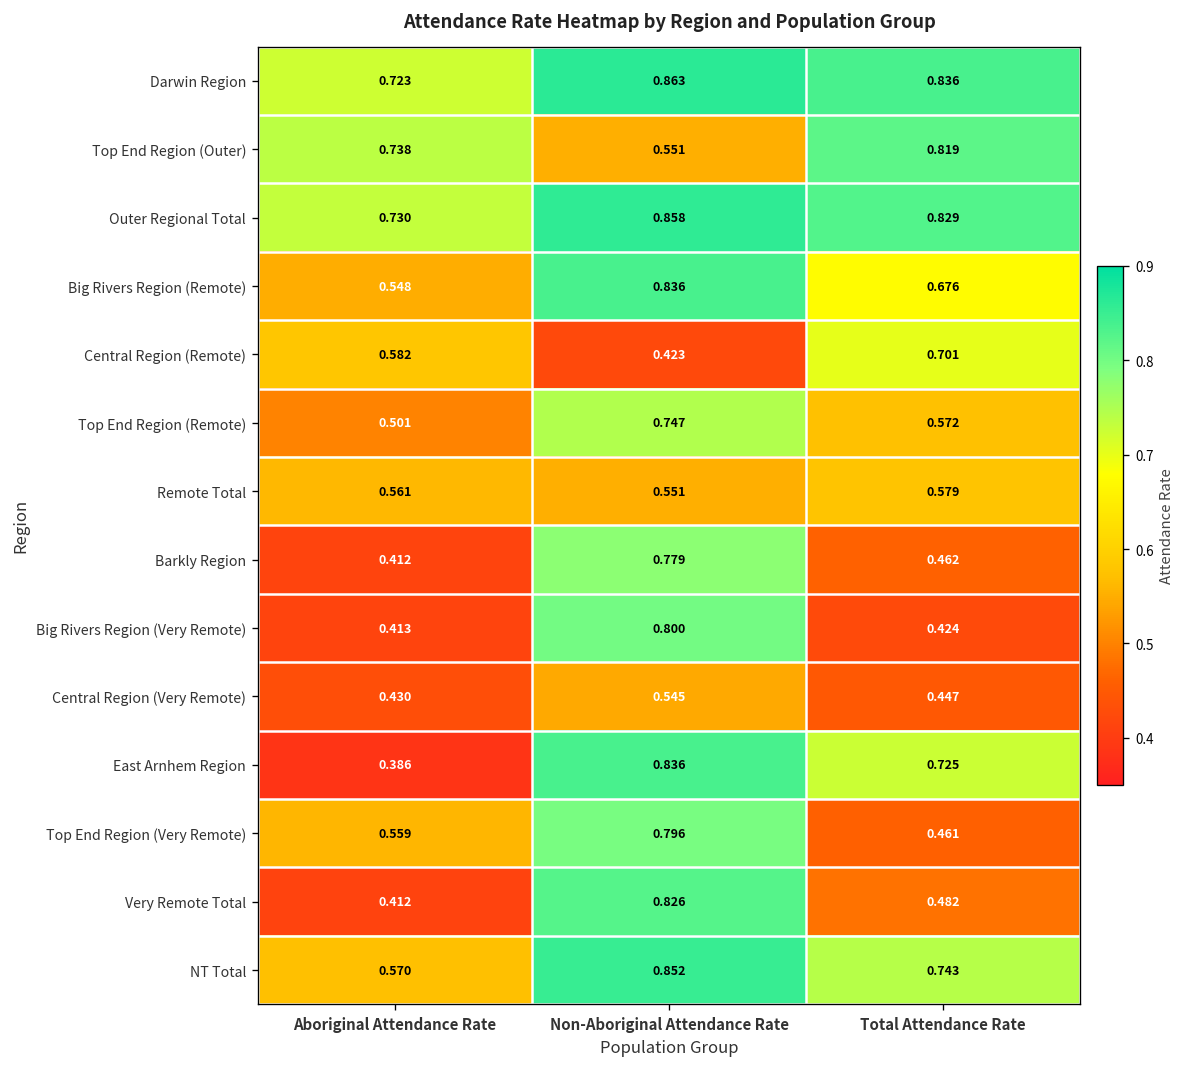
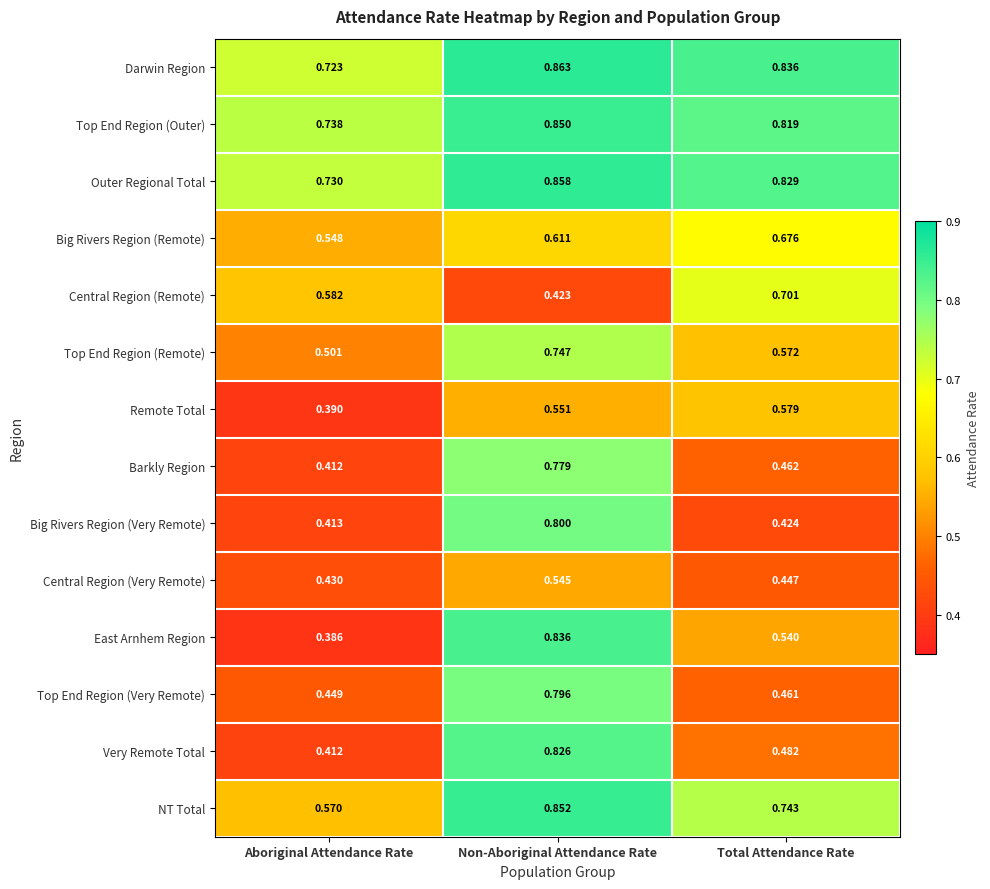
  {
    "Darwin Region": {
      "Aboriginal Attendance Rate": 0.723,
      "Non-Aboriginal Attendance Rate": 0.863,
      "Total Attendance Rate": 0.836
    },
    "Top End Region (Outer)": {
      "Aboriginal Attendance Rate": 0.738,
-     "Non-Aboriginal Attendance Rate": 0.551,
+     "Non-Aboriginal Attendance Rate": 0.850,
      "Total Attendance Rate": 0.819
    },
    "Outer Regional Total": {
      "Aboriginal Attendance Rate": 0.730,
      "Non-Aboriginal Attendance Rate": 0.858,
      "Total Attendance Rate": 0.829
    },
    "Big Rivers Region (Remote)": {
      "Aboriginal Attendance Rate": 0.548,
-     "Non-Aboriginal Attendance Rate": 0.836,
+     "Non-Aboriginal Attendance Rate": 0.611,
      "Total Attendance Rate": 0.676
    },
    "Central Region (Remote)": {
      "Aboriginal Attendance Rate": 0.582,
      "Non-Aboriginal Attendance Rate": 0.423,
      "Total Attendance Rate": 0.701
    },
    "Top End Region (Remote)": {
      "Aboriginal Attendance Rate": 0.501,
      "Non-Aboriginal Attendance Rate": 0.747,
      "Total Attendance Rate": 0.572
    },
    "Remote Total": {
-     "Aboriginal Attendance Rate": 0.561,
+     "Aboriginal Attendance Rate": 0.390,
      "Non-Aboriginal Attendance Rate": 0.551,
      "Total Attendance Rate": 0.579
    },
    "Barkly Region": {
      "Aboriginal Attendance Rate": 0.412,
      "Non-Aboriginal Attendance Rate": 0.779,
      "Total Attendance Rate": 0.462
    },
    "Big Rivers Region (Very Remote)": {
      "Aboriginal Attendance Rate": 0.413,
      "Non-Aboriginal Attendance Rate": 0.800,
      "Total Attendance Rate": 0.424
    },
    "Central Region (Very Remote)": {
      "Aboriginal Attendance Rate": 0.430,
      "Non-Aboriginal Attendance Rate": 0.545,
      "Total Attendance Rate": 0.447
    },
    "East Arnhem Region": {
      "Aboriginal Attendance Rate": 0.386,
      "Non-Aboriginal Attendance Rate": 0.836,
-     "Total Attendance Rate": 0.725
+     "Total Attendance Rate": 0.540
    },
    "Top End Region (Very Remote)": {
-     "Aboriginal Attendance Rate": 0.559,
+     "Aboriginal Attendance Rate": 0.449,
      "Non-Aboriginal Attendance Rate": 0.796,
      "Total Attendance Rate": 0.461
    },
    "Very Remote Total": {
      "Aboriginal Attendance Rate": 0.412,
      "Non-Aboriginal Attendance Rate": 0.826,
      "Total Attendance Rate": 0.482
    },
    "NT Total": {
      "Aboriginal Attendance Rate": 0.570,
      "Non-Aboriginal Attendance Rate": 0.852,
      "Total Attendance Rate": 0.743
    }
  }
